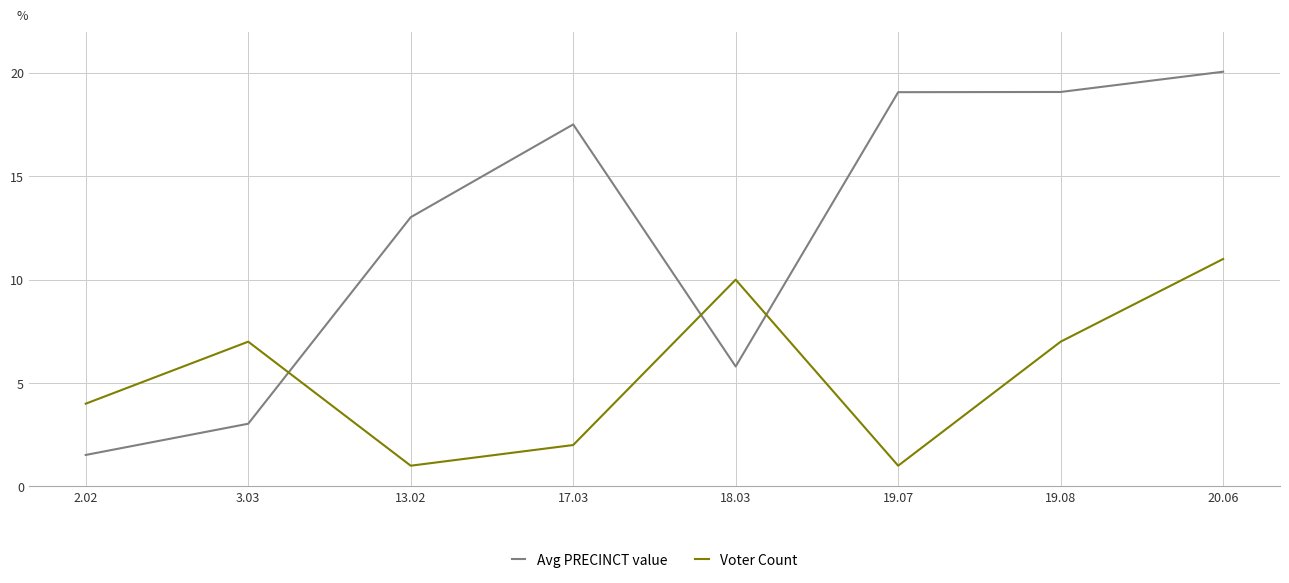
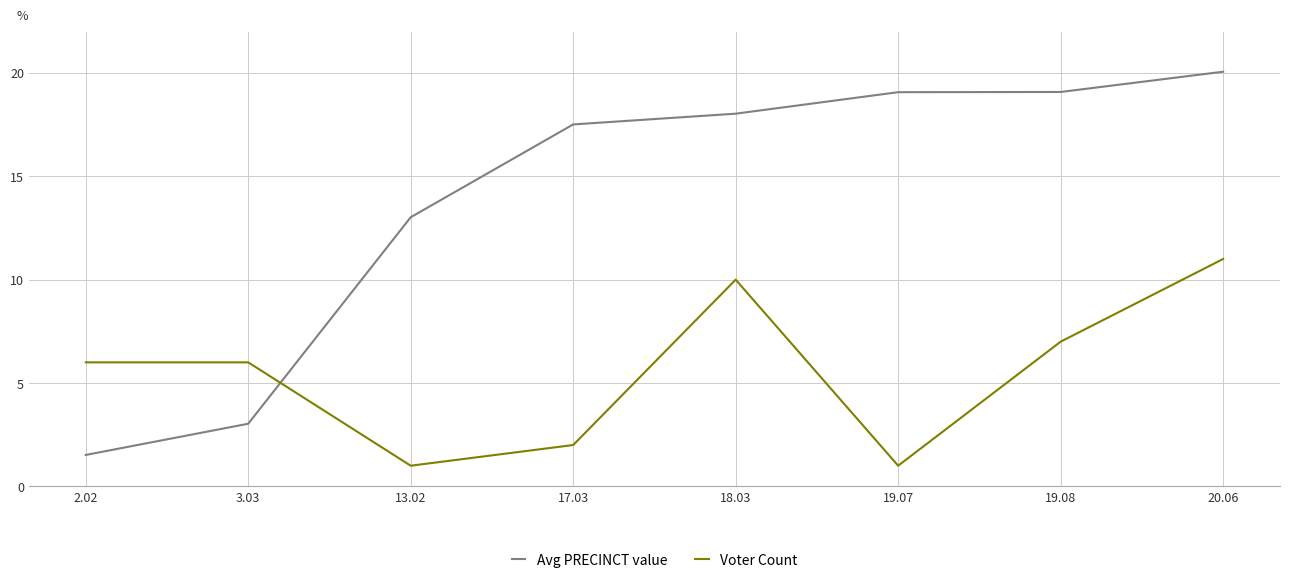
  {
    "Avg PRECINCT value": {
      "2.02": 1.5,
      "3.03": 3.0,
      "13.02": 13.0,
      "17.03": 17.5,
-     "18.03": 5.8,
+     "18.03": 18.0,
      "19.07": 19.1,
      "19.08": 19.1,
      "20.06": 20.1
    },
    "Voter Count": {
-     "2.02": 4,
-     "3.03": 7,
+     "2.02": 6,
+     "3.03": 6,
      "13.02": 1,
      "17.03": 2,
      "18.03": 10,
      "19.07": 1,
      "19.08": 7,
      "20.06": 11
    }
  }
